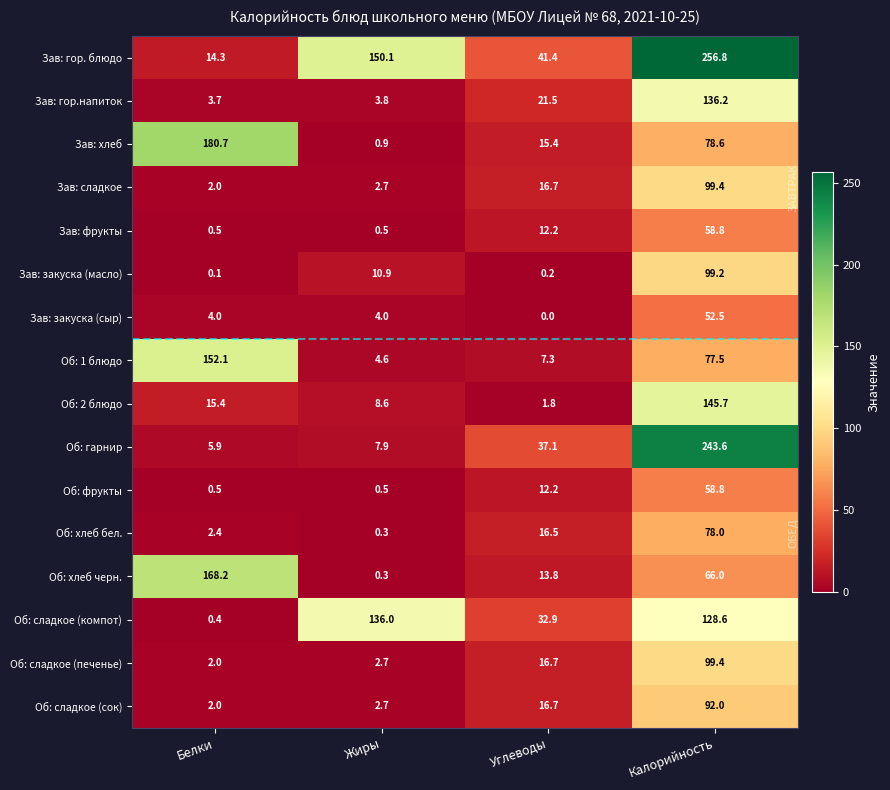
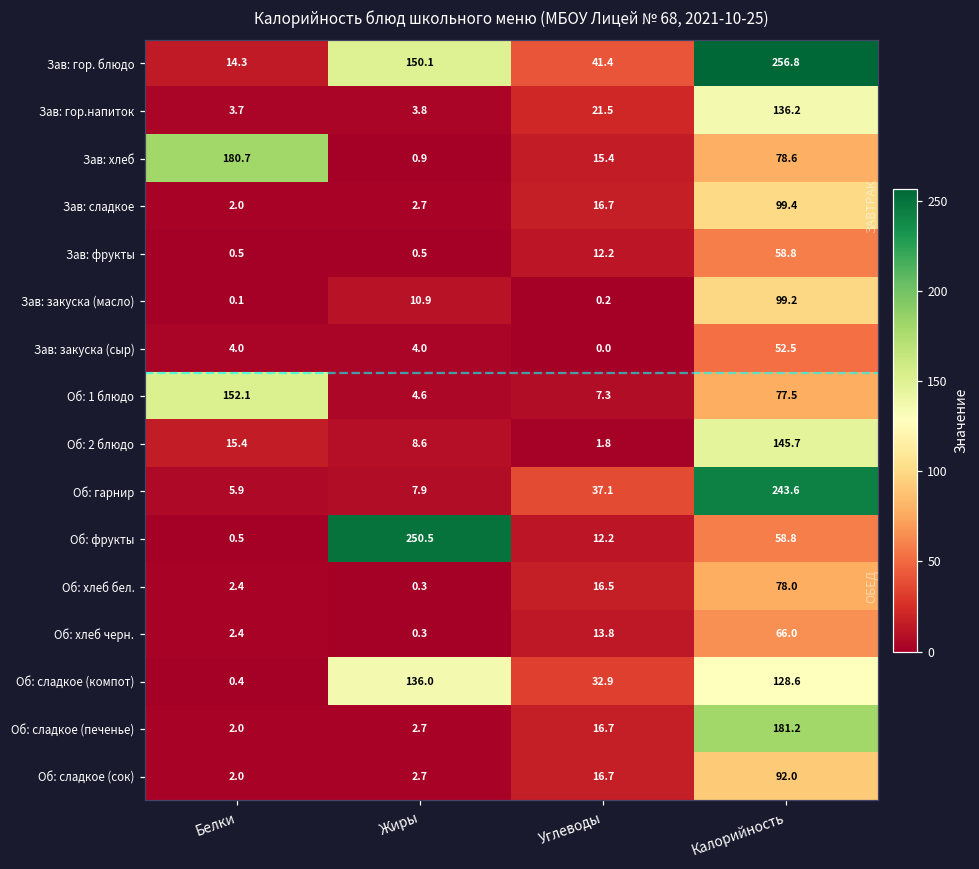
  {
    "Зав: гор. блюдо": {
      "Белки": 14.3,
      "Жиры": 150.1,
      "Углеводы": 41.4,
      "Калорийность": 256.8
    },
    "Зав: гор.напиток": {
      "Белки": 3.7,
      "Жиры": 3.8,
      "Углеводы": 21.5,
      "Калорийность": 136.2
    },
    "Зав: хлеб": {
      "Белки": 180.7,
      "Жиры": 0.9,
      "Углеводы": 15.4,
      "Калорийность": 78.6
    },
    "Зав: сладкое": {
      "Белки": 2.0,
      "Жиры": 2.7,
      "Углеводы": 16.7
    },
    "Зав: фрукты": {
      "Белки": 0.5,
      "Жиры": 0.5,
      "Углеводы": 12.2,
      "Калорийность": 58.8
    },
    "Зав: закуска (масло)": {
      "Белки": 0.1,
      "Жиры": 10.9,
      "Углеводы": 0.2,
      "Калорийность": 99.2
    },
    "Зав: закуска (сыр)": {
      "Белки": 4.0,
      "Жиры": 4.0,
      "Углеводы": 0.0,
      "Калорийность": 52.5
    },
    "Об: 1 блюдо": {
      "Белки": 152.1,
      "Жиры": 4.6,
      "Углеводы": 7.3,
      "Калорийность": 77.5
    },
    "Об: 2 блюдо": {
      "Белки": 15.4,
      "Жиры": 8.6,
      "Углеводы": 1.8,
      "Калорийность": 145.7
    },
    "Об: гарнир": {
      "Белки": 5.9,
      "Жиры": 7.9,
      "Углеводы": 37.1,
      "Калорийность": 243.6
    },
    "Об: фрукты": {
      "Белки": 0.5,
-     "Жиры": 0.5,
+     "Жиры": 250.5,
      "Углеводы": 12.2,
      "Калорийность": 58.8
    },
    "Об: хлеб бел.": {
      "Белки": 2.4,
      "Жиры": 0.3,
      "Углеводы": 16.5
    },
    "Об: хлеб черн.": {
-     "Белки": 168.2,
+     "Белки": 2.4,
      "Жиры": 0.3,
      "Углеводы": 13.8,
      "Калорийность": 66.0
    },
    "Об: сладкое (компот)": {
      "Белки": 0.4,
      "Жиры": 136.0,
      "Углеводы": 32.9,
      "Калорийность": 128.6
    },
    "Об: сладкое (печенье)": {
      "Белки": 2.0,
      "Жиры": 2.7,
      "Углеводы": 16.7,
-     "Калорийность": 99.4
+     "Калорийность": 181.2
    },
    "Об: сладкое (сок)": {
      "Белки": 2.0,
      "Жиры": 2.7,
      "Углеводы": 16.7,
      "Калорийность": 92.0
    }
  }
